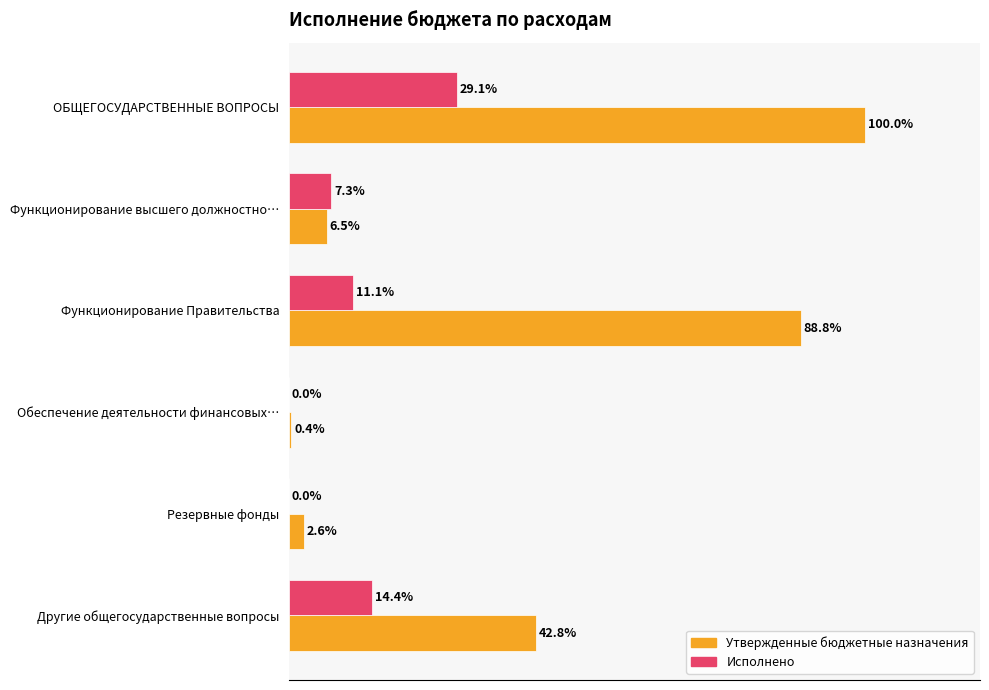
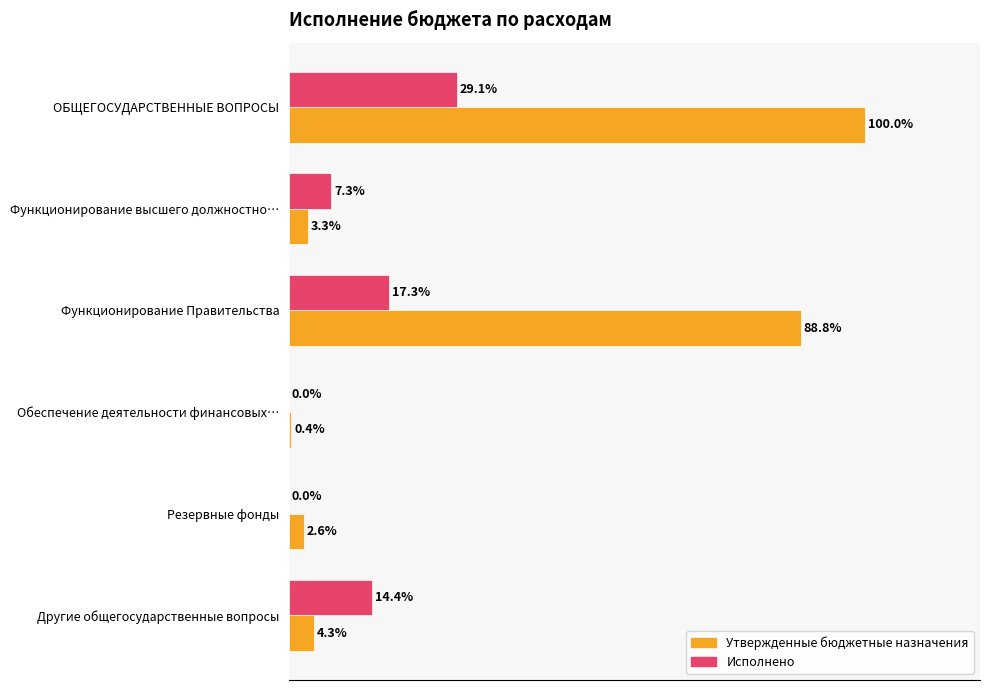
  {
    "Утвержденные бюджетные назначения": {
      "ОБЩЕГОСУДАРСТВЕННЫЕ ВОПРОСЫ": "100.0%",
-     "Функционирование высшего должностно…": "6.5%",
+     "Функционирование высшего должностно…": "3.3%",
      "Функционирование Правительства": "88.8%",
      "Обеспечение деятельности финансовых…": "0.4%",
      "Резервные фонды": "2.6%",
-     "Другие общегосударственные вопросы": "42.8%"
+     "Другие общегосударственные вопросы": "4.3%"
    },
    "Исполнено": {
      "ОБЩЕГОСУДАРСТВЕННЫЕ ВОПРОСЫ": "29.1%",
      "Функционирование высшего должностно…": "7.3%",
-     "Функционирование Правительства": "11.1%",
+     "Функционирование Правительства": "17.3%",
      "Обеспечение деятельности финансовых…": "0.0%",
      "Резервные фонды": "0.0%",
      "Другие общегосударственные вопросы": "14.4%"
    }
  }
